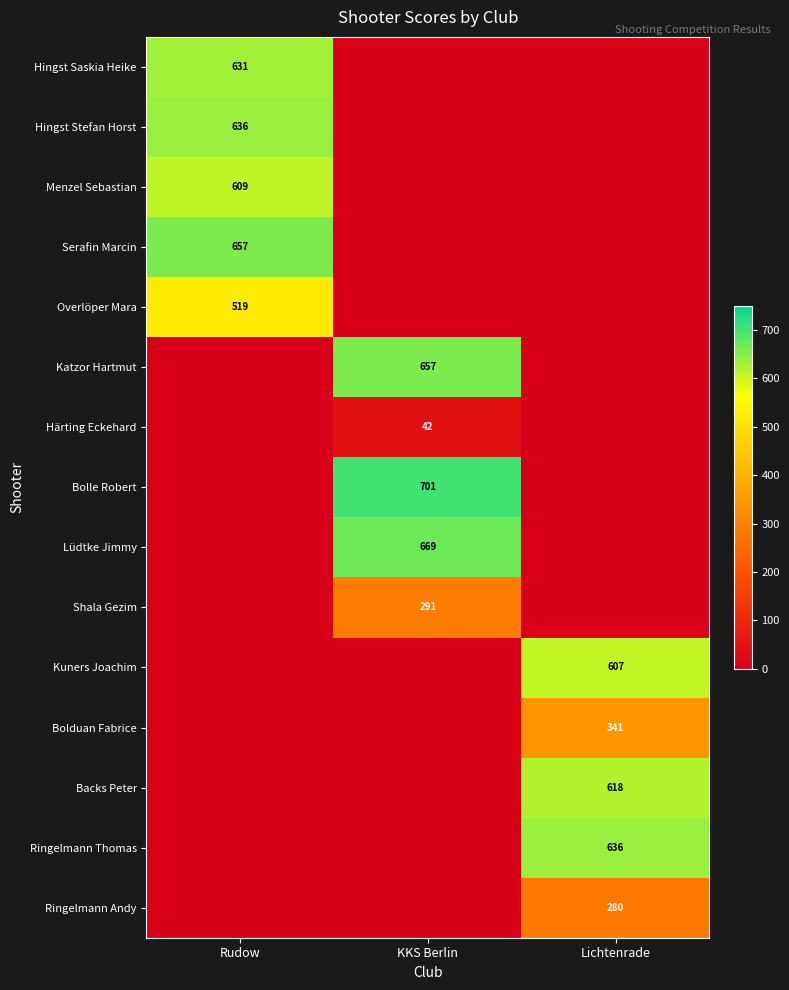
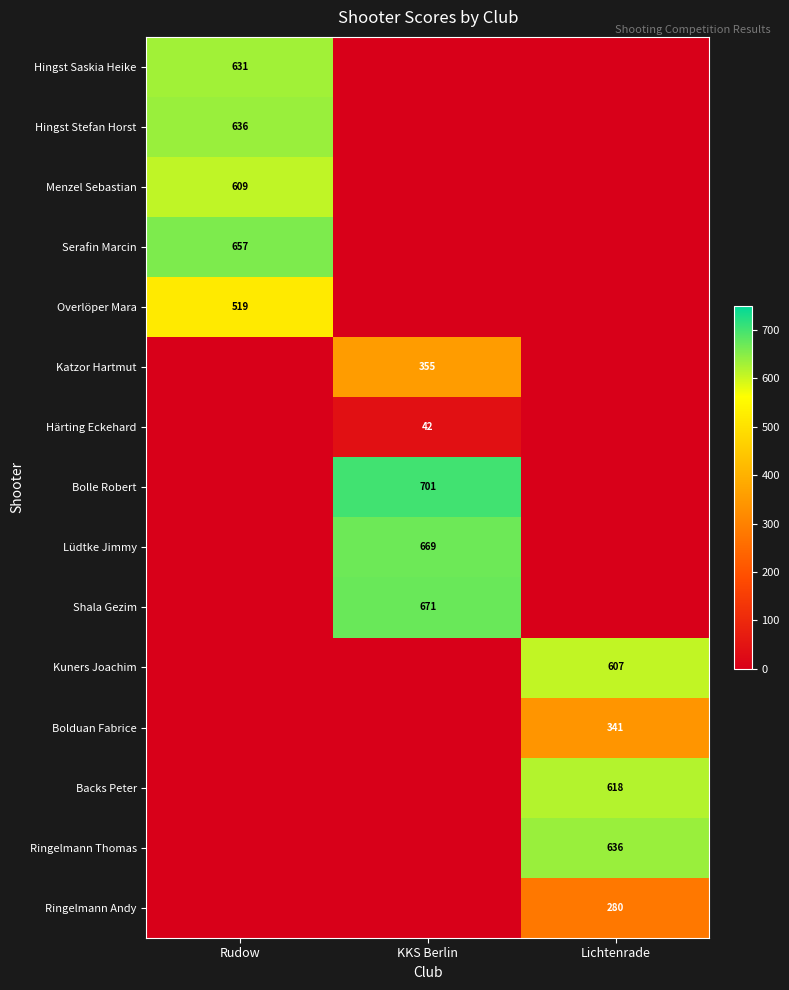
  {
    "Hingst Saskia Heike": {
      "Rudow": 631
    },
    "Hingst Stefan Horst": {
      "Rudow": 636
    },
    "Menzel Sebastian": {
      "Rudow": 609
    },
    "Serafin Marcin": {
      "Rudow": 657
    },
    "Overlöper Mara": {
      "Rudow": 519
    },
    "Katzor Hartmut": {
-     "KKS Berlin": 657
+     "KKS Berlin": 355
    },
    "Härting Eckehard": {
      "KKS Berlin": 42
    },
    "Bolle Robert": {
      "KKS Berlin": 701
    },
    "Lüdtke Jimmy": {
      "KKS Berlin": 669
    },
    "Shala Gezim": {
-     "KKS Berlin": 291
+     "KKS Berlin": 671
    },
    "Kuners Joachim": {
      "Lichtenrade": 607
    },
    "Bolduan Fabrice": {
      "Lichtenrade": 341
    },
    "Backs Peter": {
      "Lichtenrade": 618
    },
    "Ringelmann Thomas": {
      "Lichtenrade": 636
    },
    "Ringelmann Andy": {
      "Lichtenrade": 280
    }
  }
